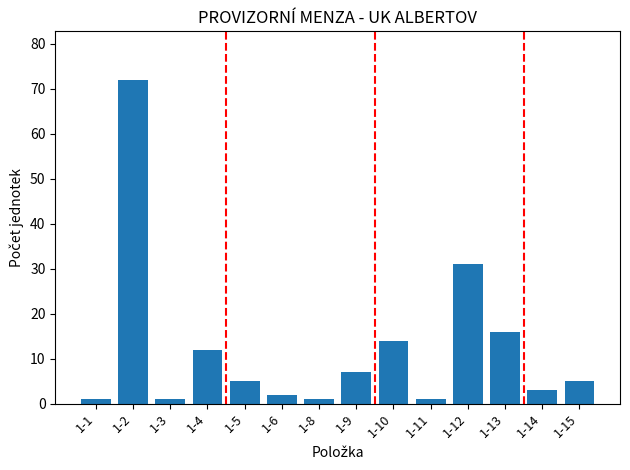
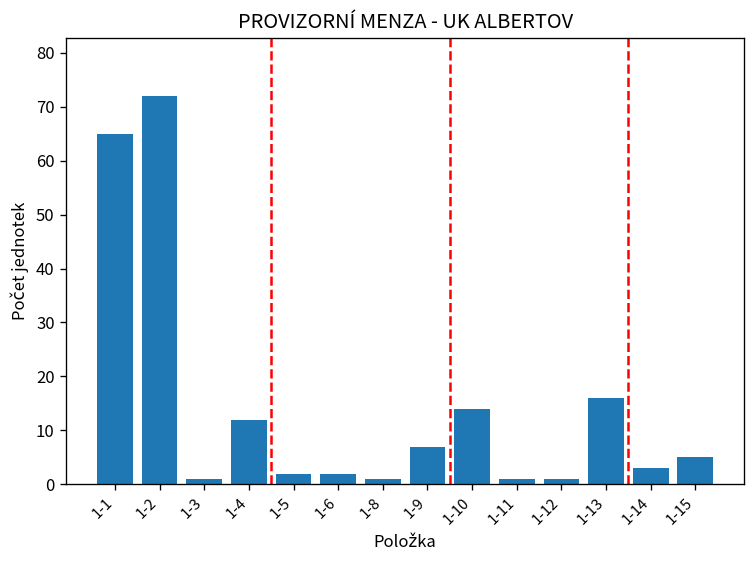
  {
-   "1-1": 1,
+   "1-1": 65,
    "1-2": 72,
    "1-3": 1,
    "1-4": 12,
-   "1-5": 5,
+   "1-5": 2,
    "1-6": 2,
    "1-8": 1,
    "1-9": 7,
    "1-10": 14,
    "1-11": 1,
-   "1-12": 31,
+   "1-12": 1,
    "1-13": 16,
    "1-14": 3,
    "1-15": 5
  }
